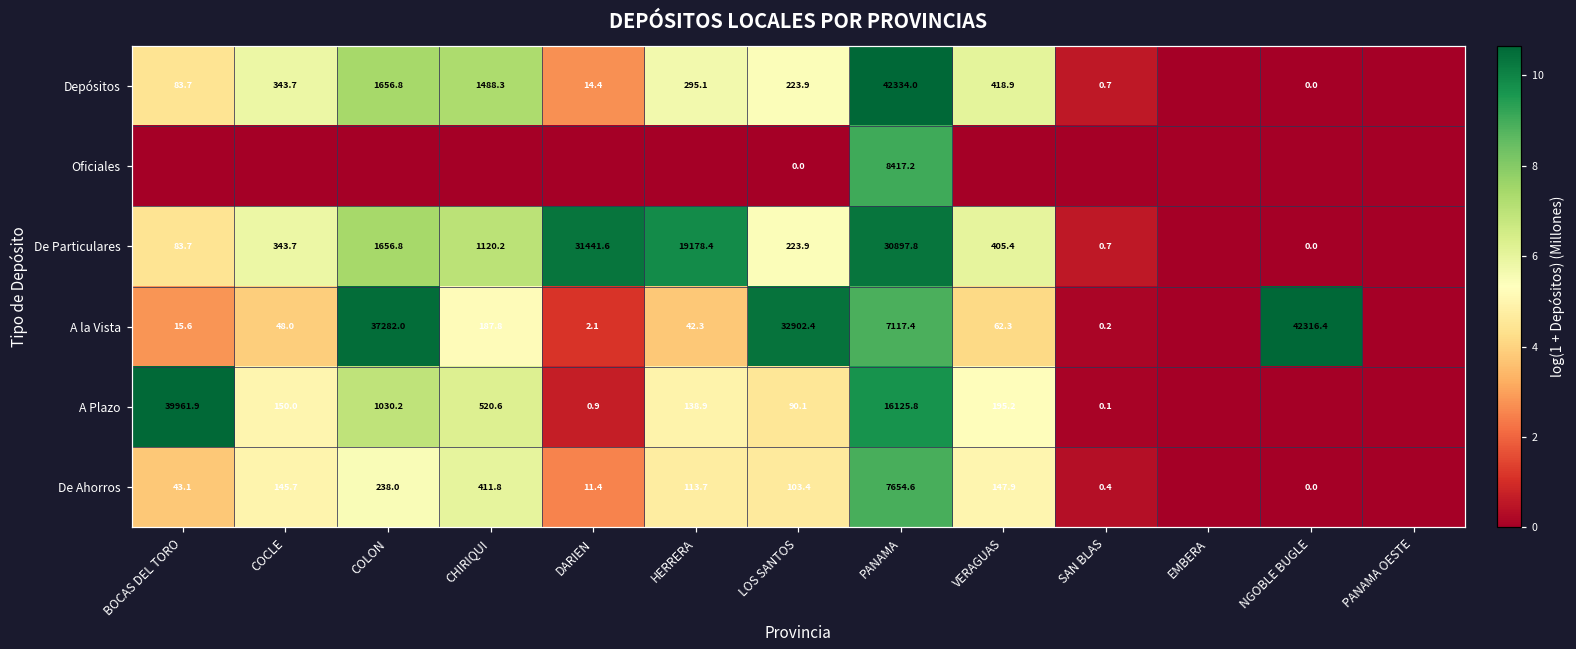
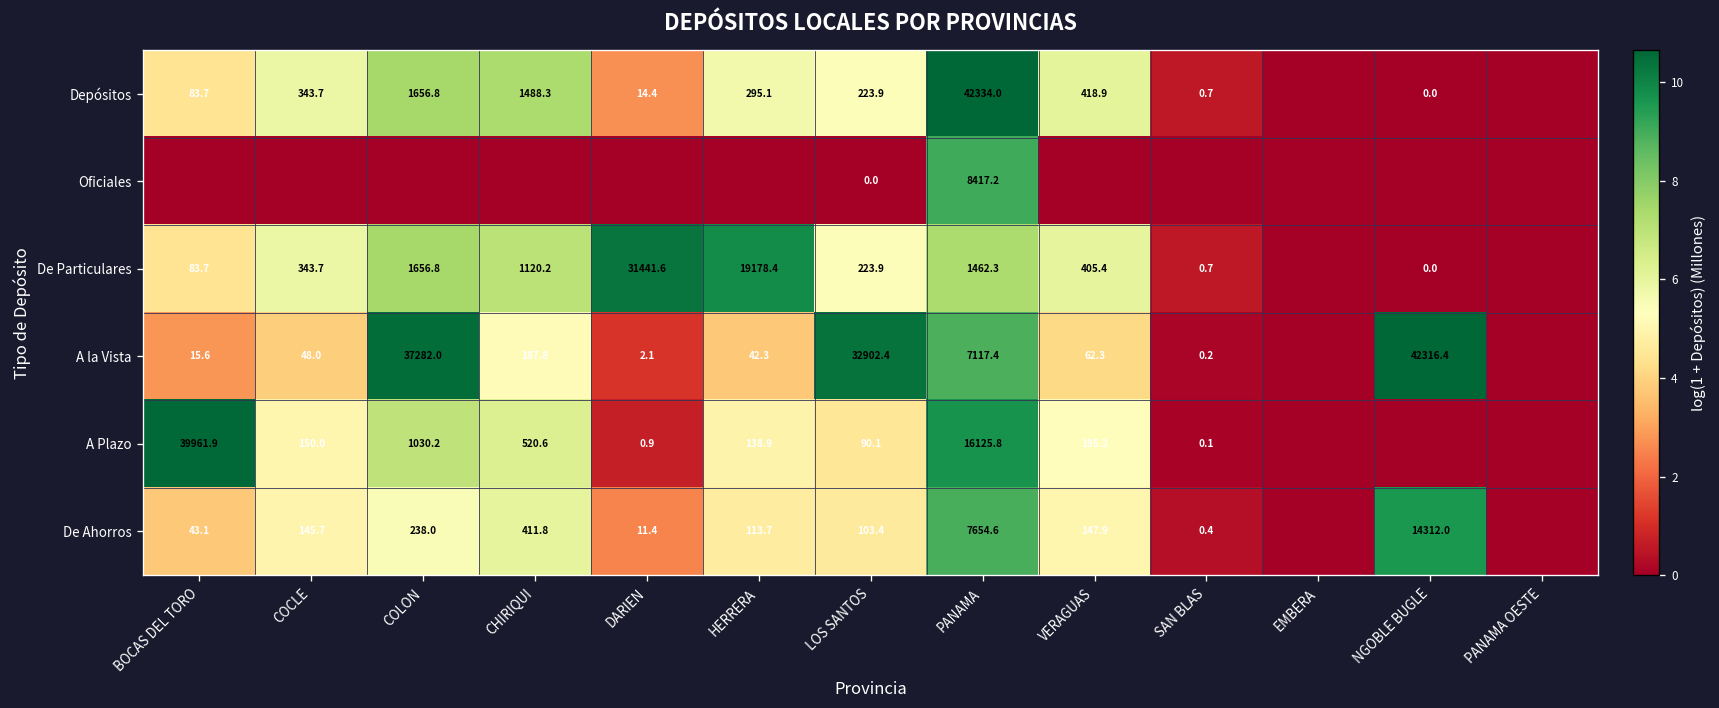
  {
    "Depósitos": {
      "BOCAS DEL TORO": 83.7,
      "COCLE": 343.7,
      "COLON": 1656.8,
      "CHIRIQUI": 1488.3,
      "DARIEN": 14.4,
      "HERRERA": 295.1,
      "LOS SANTOS": 223.9,
      "PANAMA": 42334.0,
      "VERAGUAS": 418.9,
      "SAN BLAS": 0.7,
      "NGOBLE BUGLE": 0.0
    },
    "Oficiales": {
      "LOS SANTOS": 0.0,
      "PANAMA": 8417.2
    },
    "De Particulares": {
      "BOCAS DEL TORO": 83.7,
      "COCLE": 343.7,
      "COLON": 1656.8,
      "CHIRIQUI": 1120.2,
      "DARIEN": 31441.6,
      "HERRERA": 19178.4,
      "LOS SANTOS": 223.9,
-     "PANAMA": 30897.8,
+     "PANAMA": 1462.3,
      "VERAGUAS": 405.4,
      "SAN BLAS": 0.7,
      "NGOBLE BUGLE": 0.0
    },
    "A la Vista": {
      "BOCAS DEL TORO": 15.6,
      "COCLE": 48.0,
      "COLON": 37282.0,
      "CHIRIQUI": 187.8,
      "DARIEN": 2.1,
      "HERRERA": 42.3,
      "LOS SANTOS": 32902.4,
      "PANAMA": 7117.4,
      "VERAGUAS": 62.3,
      "SAN BLAS": 0.2,
      "NGOBLE BUGLE": 42316.4
    },
    "A Plazo": {
      "BOCAS DEL TORO": 39961.9,
      "COCLE": 150.0,
      "COLON": 1030.2,
      "CHIRIQUI": 520.6,
      "DARIEN": 0.9,
      "HERRERA": 138.9,
      "LOS SANTOS": 90.1,
      "PANAMA": 16125.8,
      "VERAGUAS": 195.2,
      "SAN BLAS": 0.1
    },
    "De Ahorros": {
      "BOCAS DEL TORO": 43.1,
      "COCLE": 145.7,
      "COLON": 238.0,
      "CHIRIQUI": 411.8,
      "DARIEN": 11.4,
      "HERRERA": 113.7,
      "LOS SANTOS": 103.4,
      "PANAMA": 7654.6,
      "VERAGUAS": 147.9,
      "SAN BLAS": 0.4,
-     "NGOBLE BUGLE": 0.0
+     "NGOBLE BUGLE": 14312.0
    }
  }
